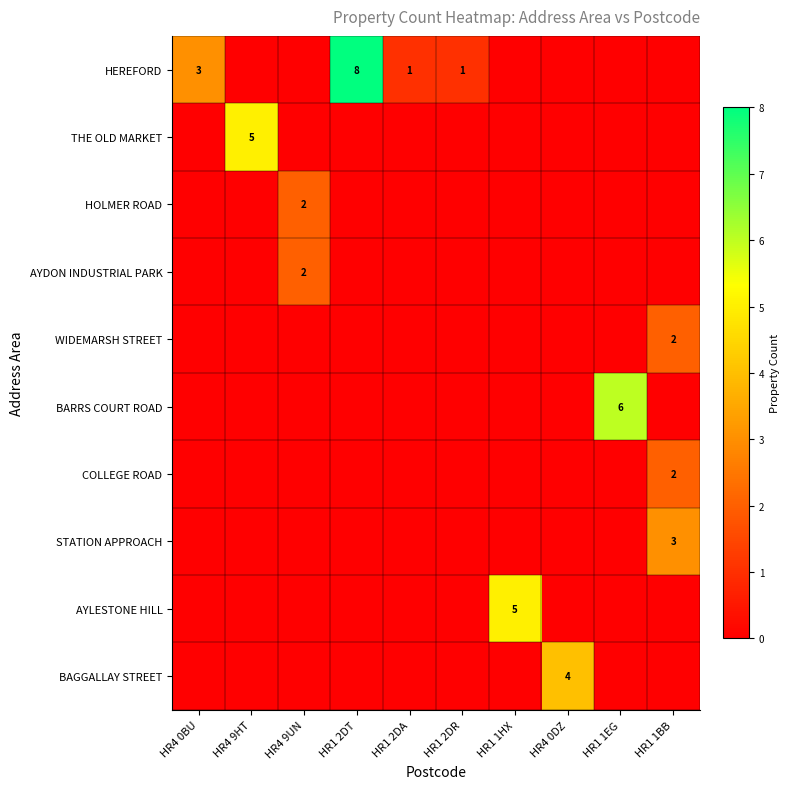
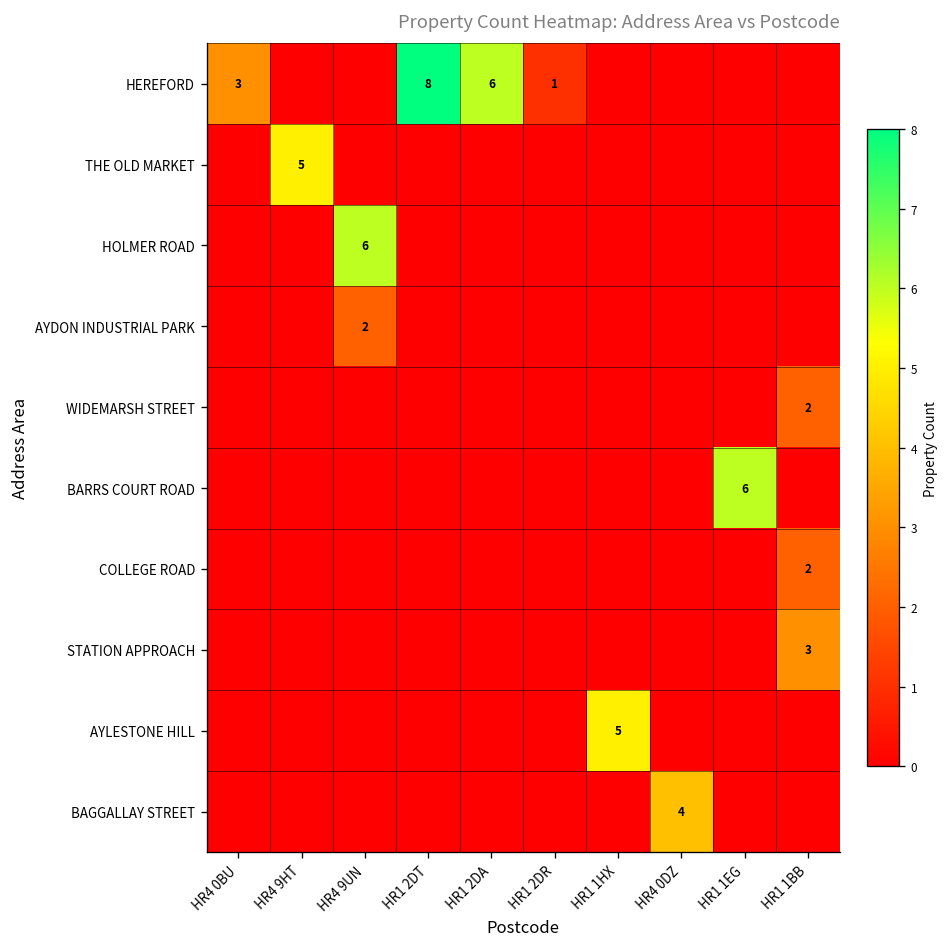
  {
    "HEREFORD": {
      "HR4 0BU": 3,
      "HR1 2DT": 8,
-     "HR1 2DA": 1,
+     "HR1 2DA": 6,
      "HR1 2DR": 1
    },
    "THE OLD MARKET": {
      "HR4 9HT": 5
    },
    "HOLMER ROAD": {
-     "HR4 9UN": 2
+     "HR4 9UN": 6
    },
    "AYDON INDUSTRIAL PARK": {
      "HR4 9UN": 2
    },
    "WIDEMARSH STREET": {
      "HR1 1BB": 2
    },
    "BARRS COURT ROAD": {
      "HR1 1EG": 6
    },
    "COLLEGE ROAD": {
      "HR1 1BB": 2
    },
    "STATION APPROACH": {
      "HR1 1BB": 3
    },
    "AYLESTONE HILL": {
      "HR1 1HX": 5
    },
    "BAGGALLAY STREET": {
      "HR4 0DZ": 4
    }
  }
